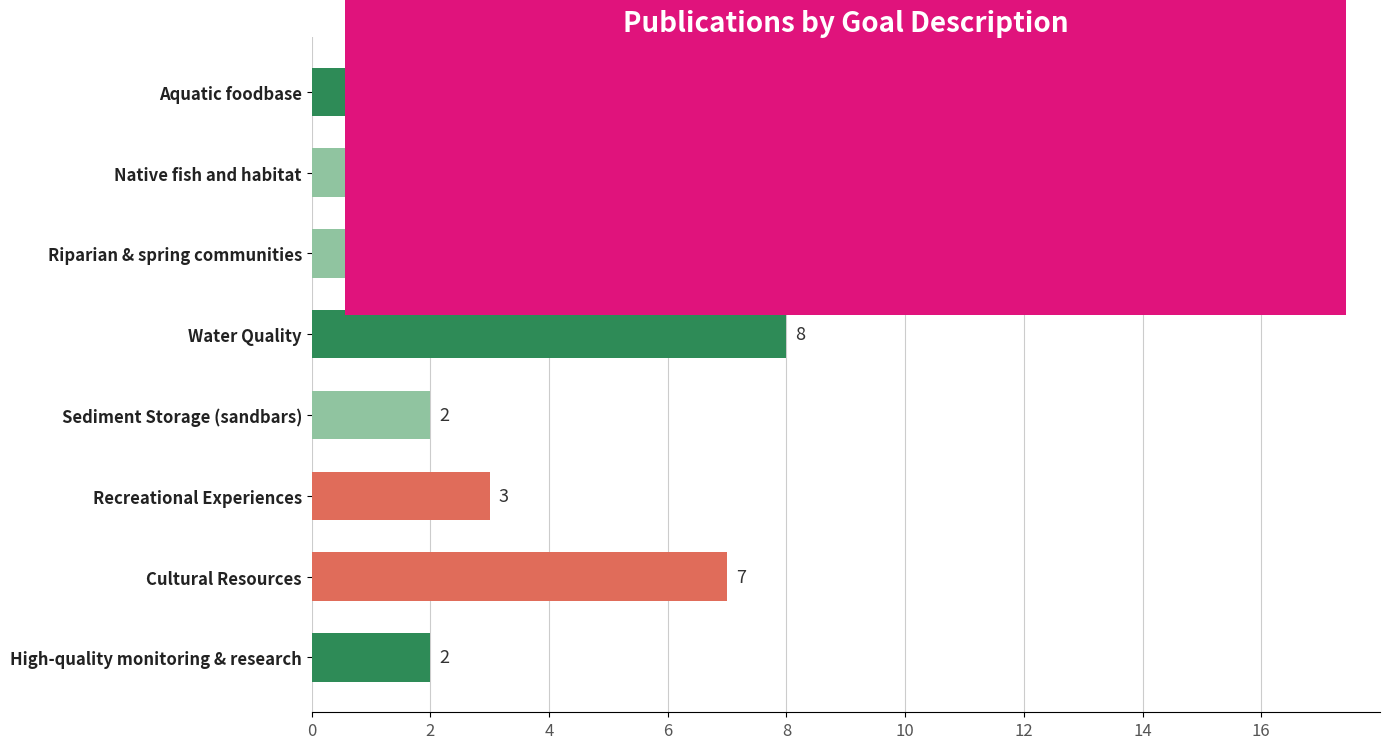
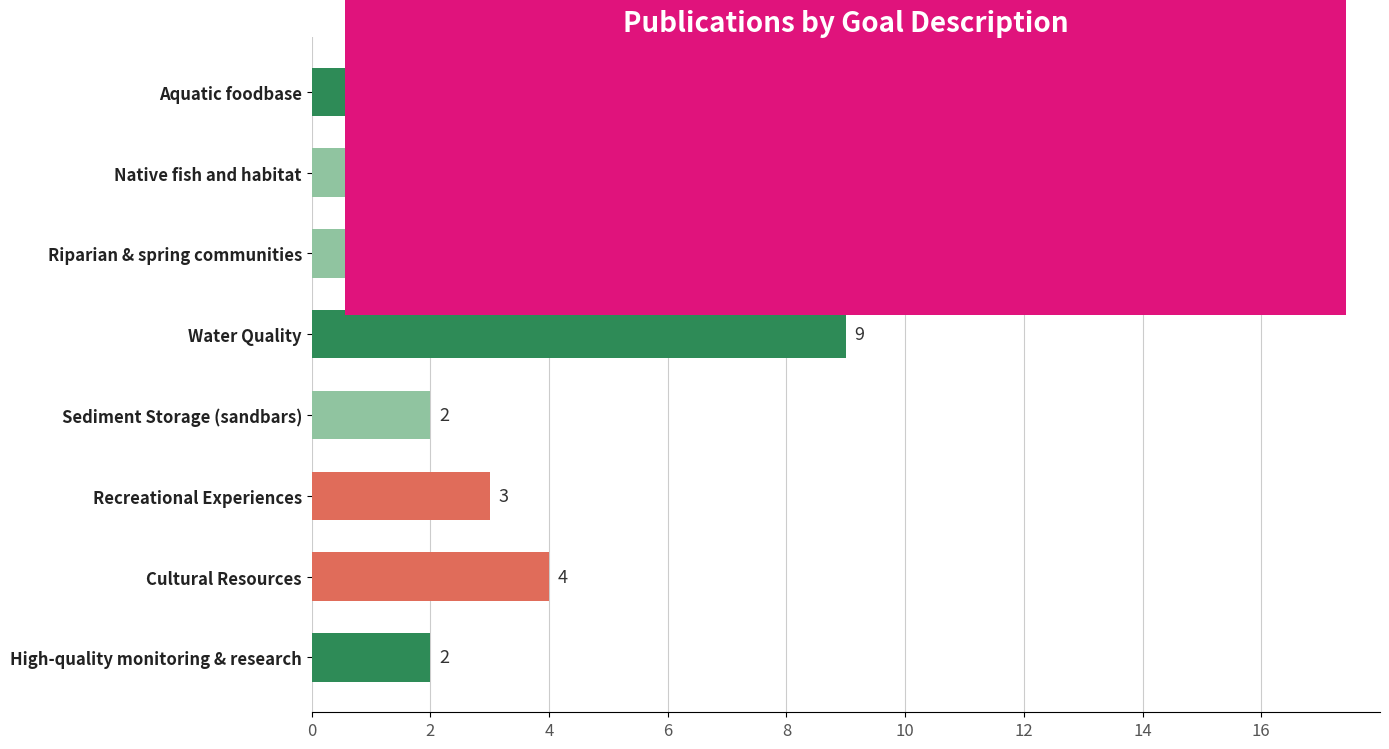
  {
-   "Water Quality": 8,
+   "Water Quality": 9,
    "Sediment Storage (sandbars)": 2,
    "Recreational Experiences": 3,
-   "Cultural Resources": 7,
+   "Cultural Resources": 4,
    "High-quality monitoring & research": 2
  }
